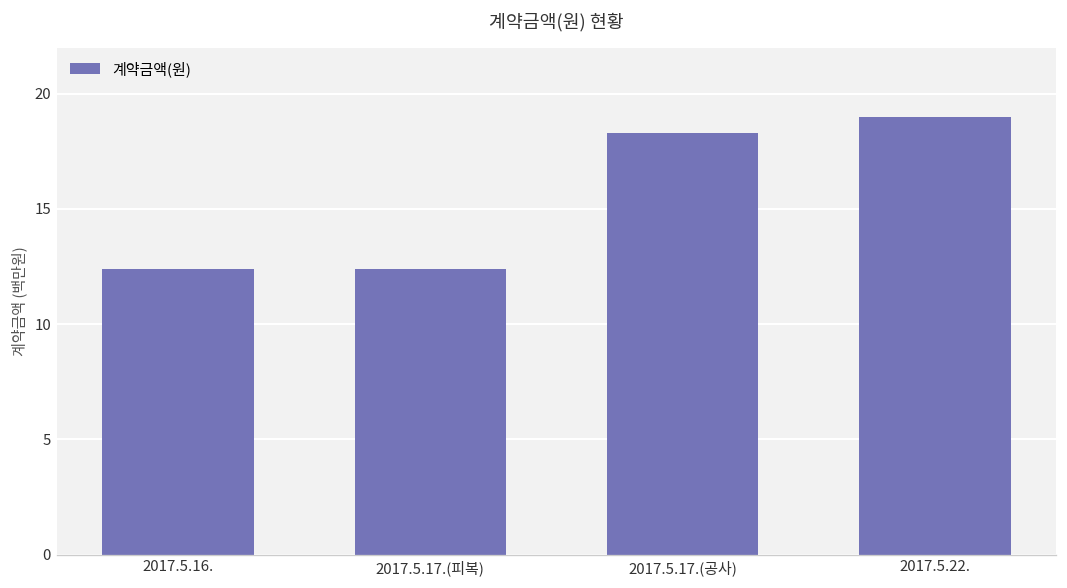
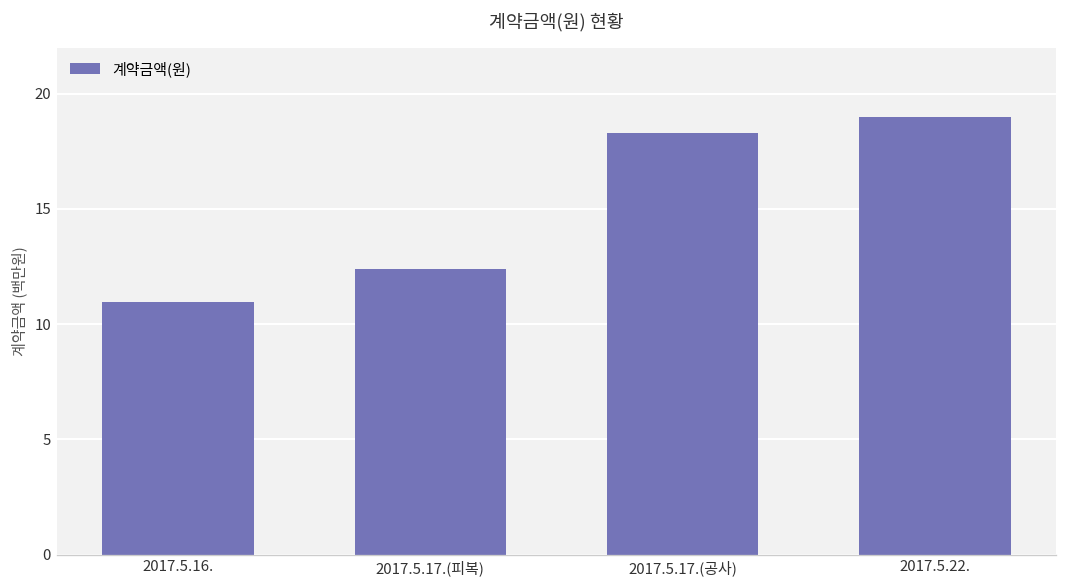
  {
-   "2017.5.16.": 12.4,
+   "2017.5.16.": 11.0,
    "2017.5.17.(피복)": 12.4,
    "2017.5.17.(공사)": 18.3,
    "2017.5.22.": 19.0
  }
